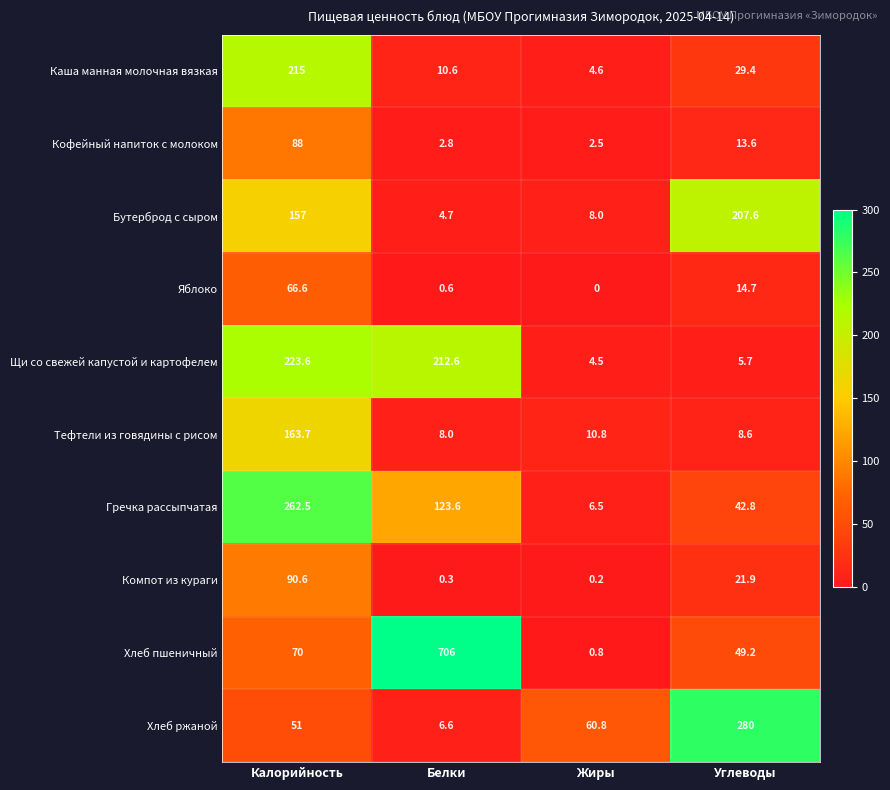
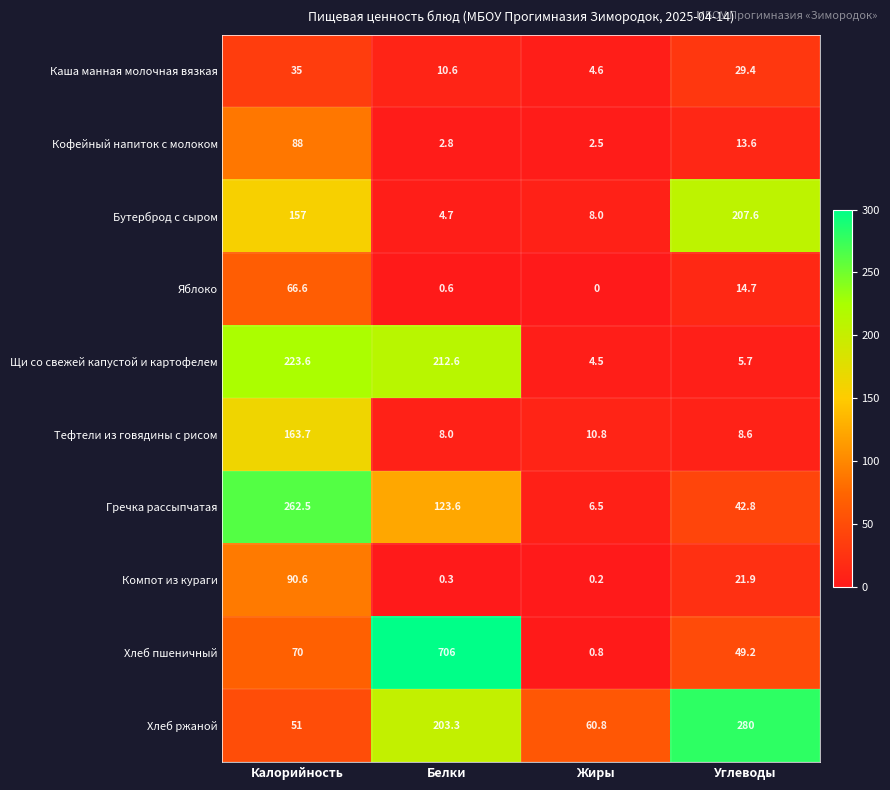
  {
    "Каша манная молочная вязкая": {
-     "Калорийность": 215,
+     "Калорийность": 35,
      "Белки": 10.6,
      "Жиры": 4.6,
      "Углеводы": 29.4
    },
    "Кофейный напиток с молоком": {
      "Калорийность": 88,
      "Белки": 2.8,
      "Жиры": 2.5,
      "Углеводы": 13.6
    },
    "Бутерброд с сыром": {
      "Калорийность": 157,
      "Белки": 4.7,
      "Жиры": 8.0,
      "Углеводы": 207.6
    },
    "Яблоко": {
      "Калорийность": 66.6,
      "Белки": 0.6,
      "Жиры": 0,
      "Углеводы": 14.7
    },
    "Щи со свежей капустой и картофелем": {
      "Калорийность": 223.6,
      "Белки": 212.6,
      "Жиры": 4.5,
      "Углеводы": 5.7
    },
    "Тефтели из говядины с рисом": {
      "Калорийность": 163.7,
      "Белки": 8.0,
      "Жиры": 10.8,
      "Углеводы": 8.6
    },
    "Гречка рассыпчатая": {
      "Калорийность": 262.5,
      "Белки": 123.6,
      "Жиры": 6.5,
      "Углеводы": 42.8
    },
    "Компот из кураги": {
      "Калорийность": 90.6,
      "Белки": 0.3,
      "Жиры": 0.2,
      "Углеводы": 21.9
    },
    "Хлеб пшеничный": {
      "Калорийность": 70,
      "Белки": 706,
      "Жиры": 0.8,
      "Углеводы": 49.2
    },
    "Хлеб ржаной": {
      "Калорийность": 51,
-     "Белки": 6.6,
+     "Белки": 203.3,
      "Жиры": 60.8,
      "Углеводы": 280
    }
  }
